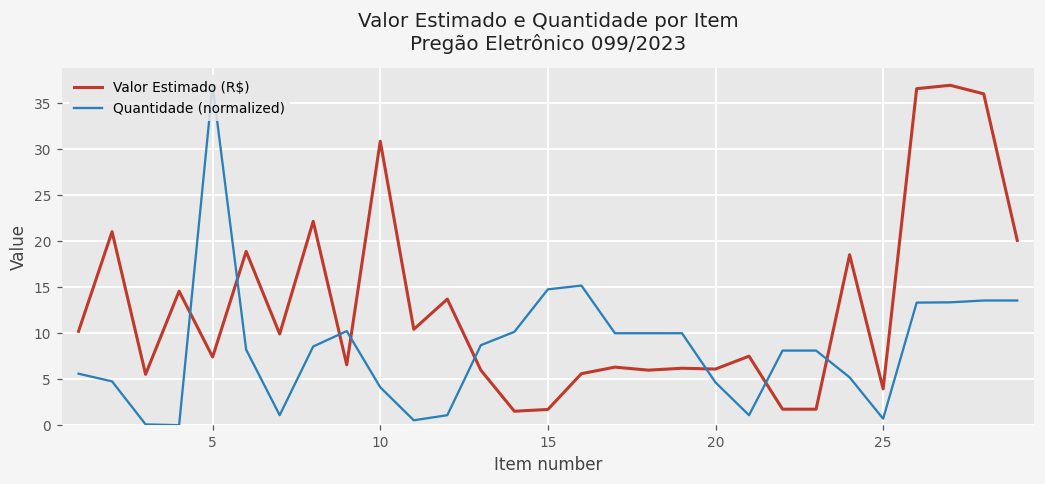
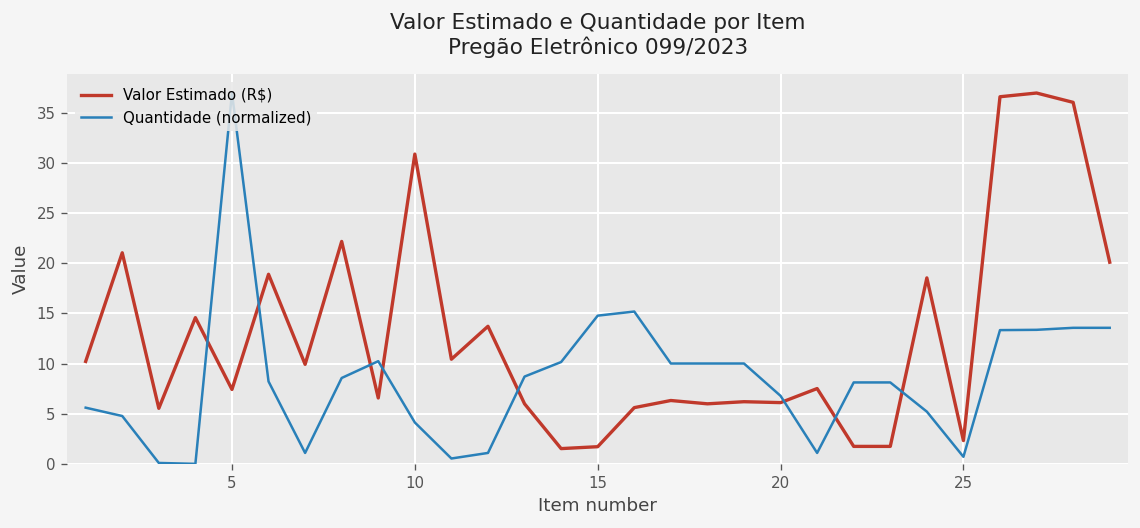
  {
    "Valor Estimado (R$)": {
      "5": 7,
      "10": 31,
      "15": 2,
      "20": 6,
-     "25": 4
+     "25": 2
    },
    "Quantidade (normalized)": {
      "10": 4,
      "15": 15,
-     "20": 5,
+     "20": 7,
      "25": 1
    }
  }
